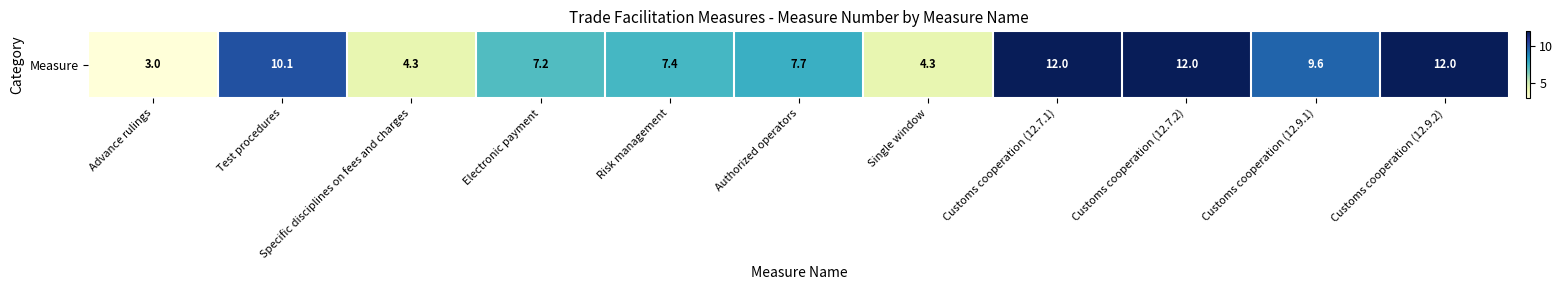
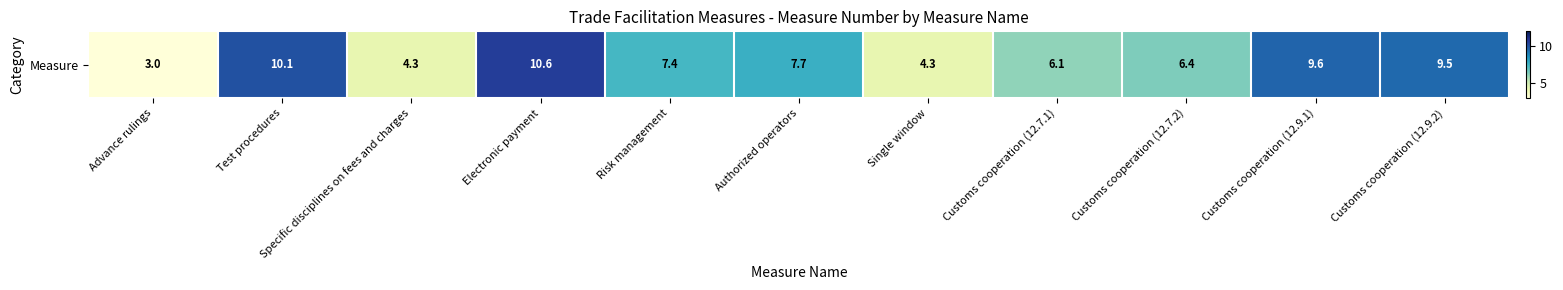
  {
    "Measure": {
      "Advance rulings": 3.0,
      "Test procedures": 10.1,
      "Specific disciplines on fees and charges": 4.3,
-     "Electronic payment": 7.2,
+     "Electronic payment": 10.6,
      "Risk management": 7.4,
      "Authorized operators": 7.7,
      "Single window": 4.3,
-     "Customs cooperation (12.7.1)": 12.0,
-     "Customs cooperation (12.7.2)": 12.0,
+     "Customs cooperation (12.7.1)": 6.1,
+     "Customs cooperation (12.7.2)": 6.4,
      "Customs cooperation (12.9.1)": 9.6,
-     "Customs cooperation (12.9.2)": 12.0
+     "Customs cooperation (12.9.2)": 9.5
    }
  }
